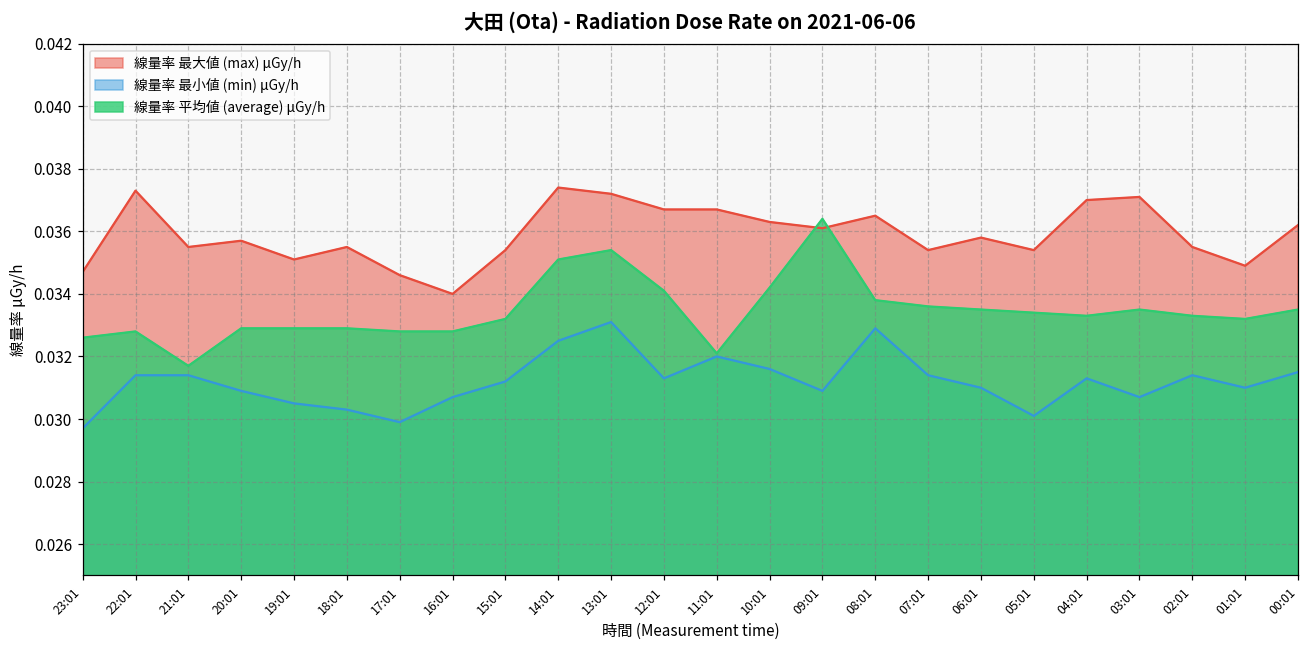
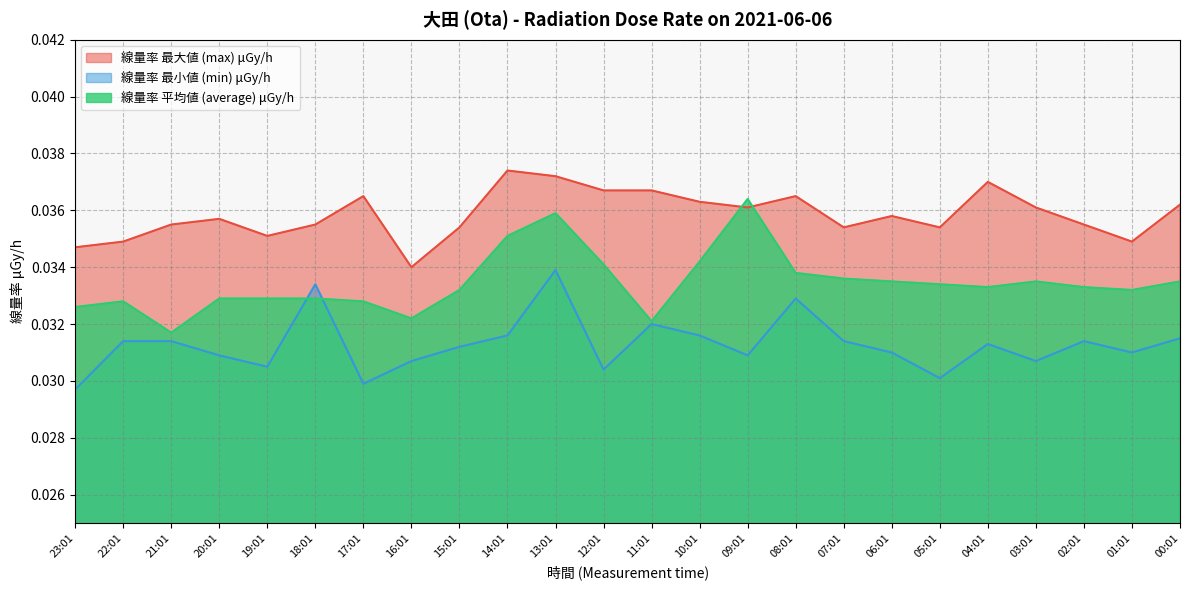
  {
    "線量率 最大値 (max) μGy/h": {
      "23:01": 0.0347,
-     "22:01": 0.0373,
+     "22:01": 0.0349,
      "21:01": 0.0355,
      "20:01": 0.0357,
      "19:01": 0.0351,
      "18:01": 0.0355,
-     "17:01": 0.0346,
+     "17:01": 0.0365,
      "16:01": 0.0340,
      "15:01": 0.0354,
      "14:01": 0.0374,
      "13:01": 0.0372,
      "12:01": 0.0367,
      "11:01": 0.0367,
      "10:01": 0.0363,
      "09:01": 0.0361,
      "08:01": 0.0365,
      "07:01": 0.0354,
      "06:01": 0.0358,
      "05:01": 0.0354,
      "04:01": 0.0370,
-     "03:01": 0.0371,
+     "03:01": 0.0361,
      "02:01": 0.0355,
      "01:01": 0.0349,
      "00:01": 0.0362
    },
    "線量率 最小値 (min) μGy/h": {
      "23:01": 0.0297,
      "22:01": 0.0314,
      "21:01": 0.0314,
      "20:01": 0.0309,
      "19:01": 0.0305,
-     "18:01": 0.0303,
+     "18:01": 0.0334,
      "17:01": 0.0299,
      "16:01": 0.0307,
      "15:01": 0.0312,
-     "14:01": 0.0325,
-     "13:01": 0.0331,
-     "12:01": 0.0313,
+     "14:01": 0.0316,
+     "13:01": 0.0339,
+     "12:01": 0.0304,
      "11:01": 0.0320,
      "10:01": 0.0316,
      "09:01": 0.0309,
      "08:01": 0.0329,
      "07:01": 0.0314,
      "06:01": 0.0310,
      "05:01": 0.0301,
      "04:01": 0.0313,
      "03:01": 0.0307,
      "02:01": 0.0314,
      "01:01": 0.0310,
      "00:01": 0.0315
    },
    "線量率 平均値 (average) μGy/h": {
      "23:01": 0.0326,
      "22:01": 0.0328,
      "21:01": 0.0317,
      "20:01": 0.0329,
      "19:01": 0.0329,
      "18:01": 0.0329,
      "17:01": 0.0328,
-     "16:01": 0.0328,
+     "16:01": 0.0322,
      "15:01": 0.0332,
      "14:01": 0.0351,
-     "13:01": 0.0354,
+     "13:01": 0.0359,
      "12:01": 0.0341,
      "11:01": 0.0321,
      "10:01": 0.0342,
      "09:01": 0.0364,
      "08:01": 0.0338,
      "07:01": 0.0336,
      "06:01": 0.0335,
      "05:01": 0.0334,
      "04:01": 0.0333,
      "03:01": 0.0335,
      "02:01": 0.0333,
      "01:01": 0.0332,
      "00:01": 0.0335
    }
  }
